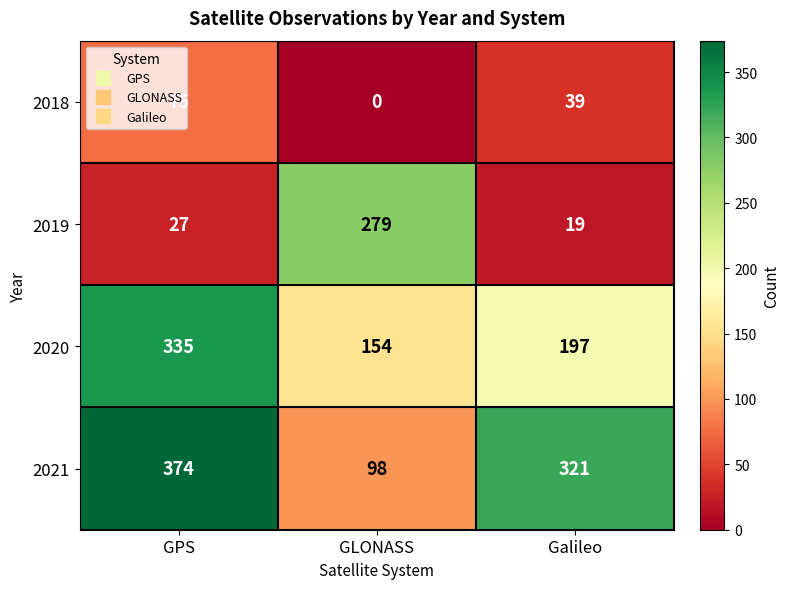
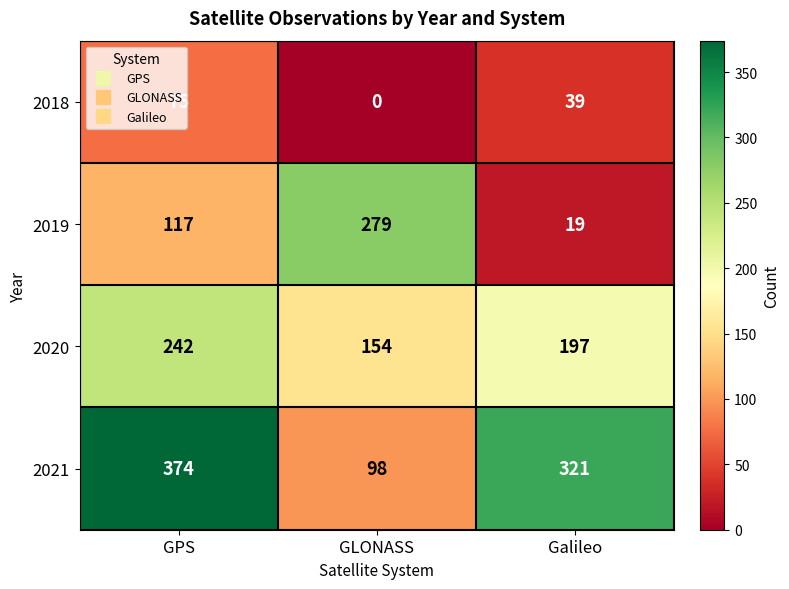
  {
    "2018": {
      "GLONASS": 0,
      "Galileo": 39
    },
    "2019": {
-     "GPS": 27,
+     "GPS": 117,
      "GLONASS": 279,
      "Galileo": 19
    },
    "2020": {
-     "GPS": 335,
+     "GPS": 242,
      "GLONASS": 154,
      "Galileo": 197
    },
    "2021": {
      "GPS": 374,
      "GLONASS": 98,
      "Galileo": 321
    }
  }
